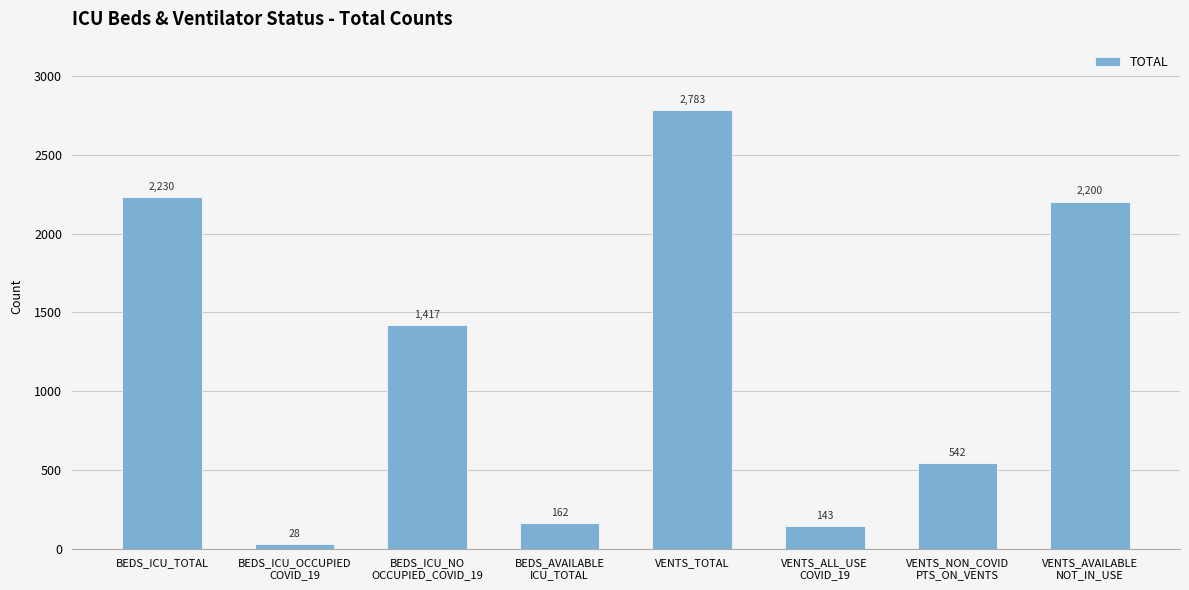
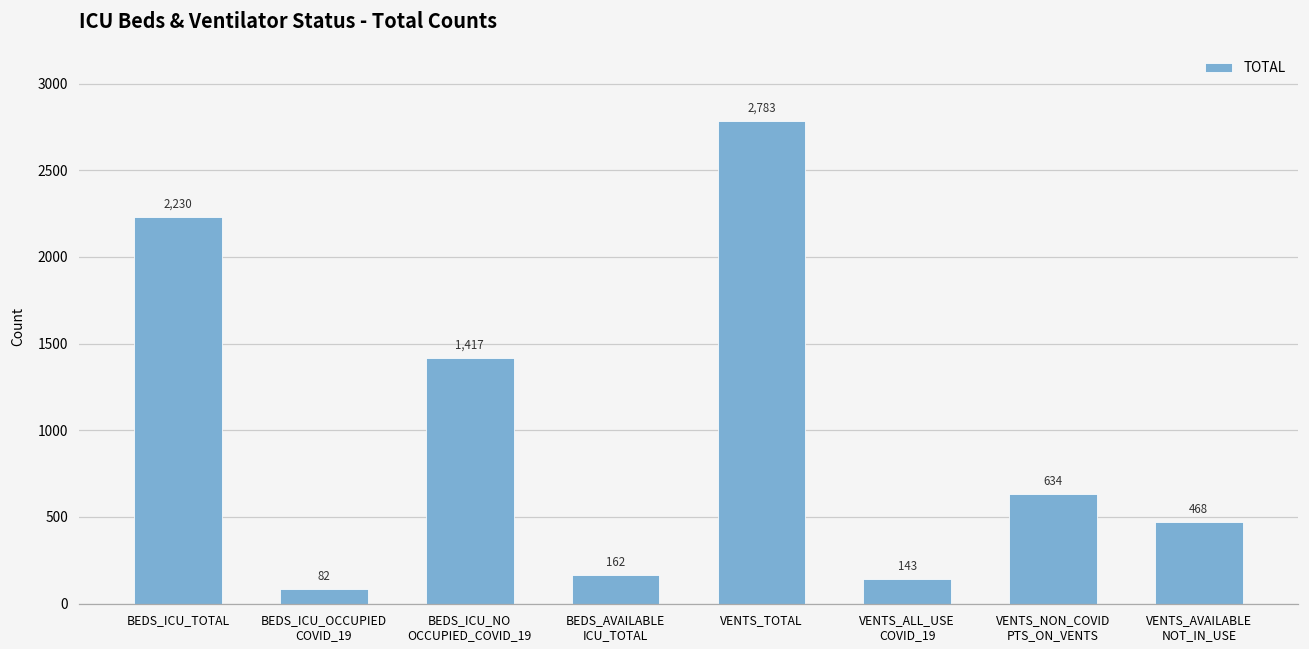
  {
    "BEDS_ICU_TOTAL": "2,230",
-   "BEDS_ICU_OCCUPIED COVID_19": "28",
+   "BEDS_ICU_OCCUPIED COVID_19": "82",
    "BEDS_ICU_NO OCCUPIED_COVID_19": "1,417",
    "BEDS_AVAILABLE ICU_TOTAL": "162",
    "VENTS_TOTAL": "2,783",
    "VENTS_ALL_USE COVID_19": "143",
-   "VENTS_NON_COVID PTS_ON_VENTS": "542",
-   "VENTS_AVAILABLE NOT_IN_USE": "2,200"
+   "VENTS_NON_COVID PTS_ON_VENTS": "634",
+   "VENTS_AVAILABLE NOT_IN_USE": "468"
  }
